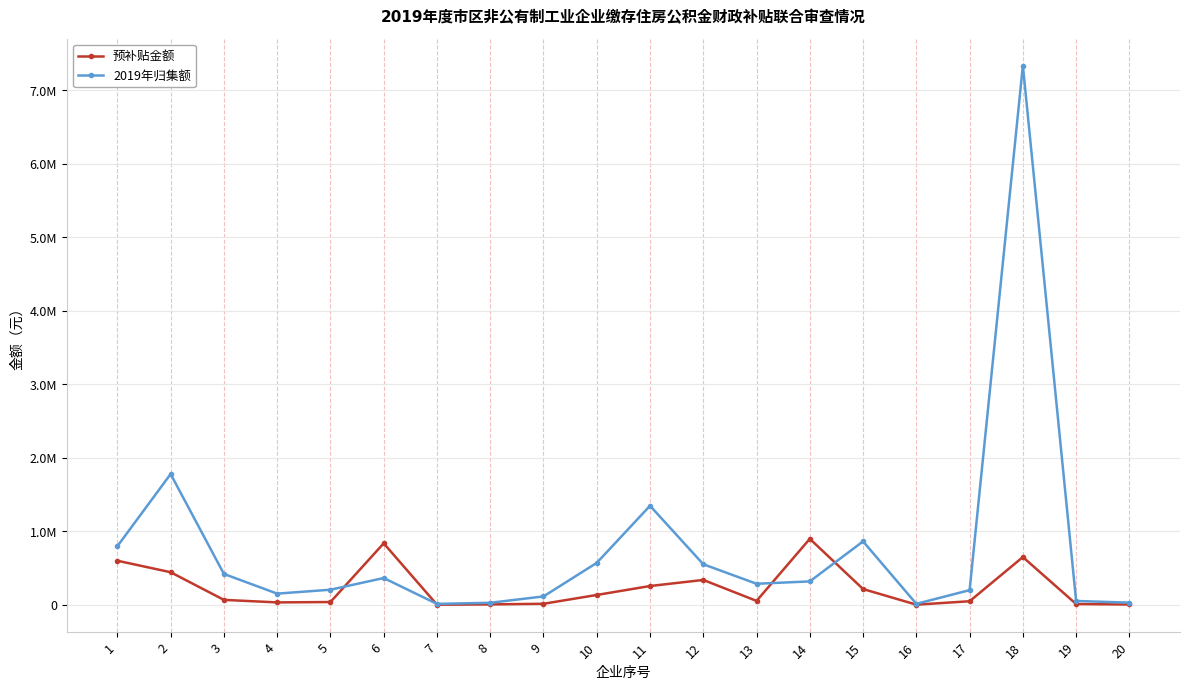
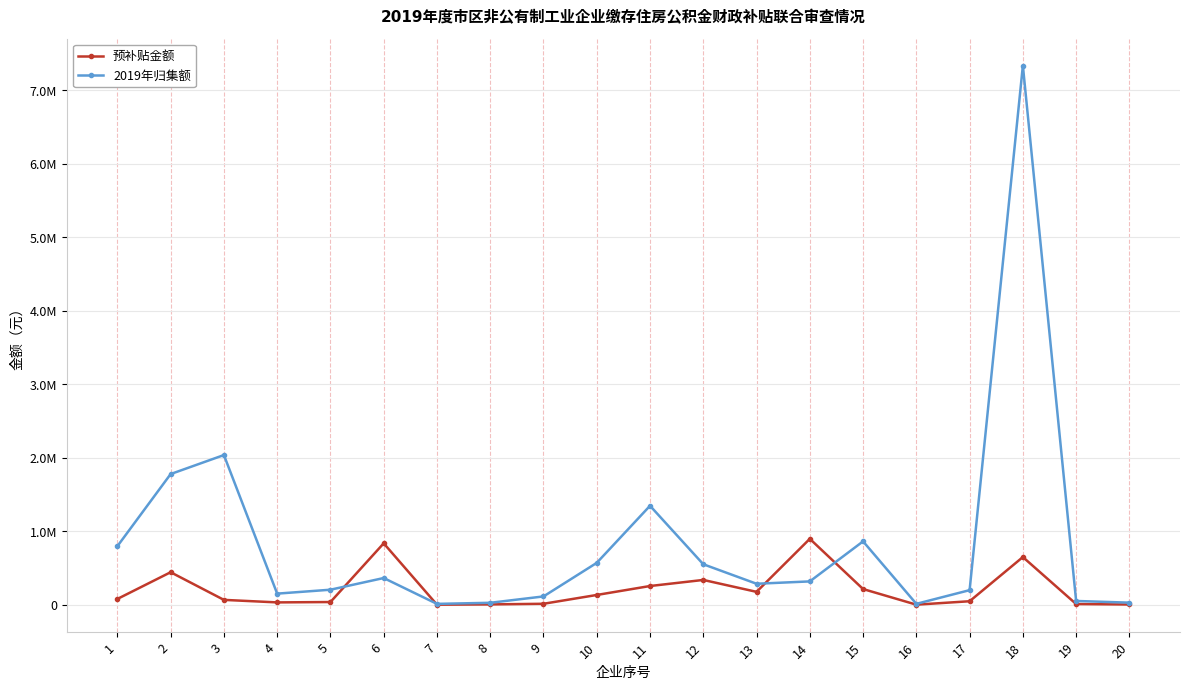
  {
    "预补贴金额": {
-     "1": 600000,
+     "1": 100000,
      "2": 400000,
      "3": 100000,
      "4": 0,
      "5": 0,
      "6": 800000,
      "9": 0,
      "10": 100000,
      "11": 300000,
      "12": 300000,
-     "13": 100000,
+     "13": 200000,
      "14": 900000,
      "15": 200000,
      "17": 100000,
      "18": 700000,
      "19": 0
    },
    "2019年归集额": {
      "1": 800000,
      "2": 1800000,
-     "3": 400000,
+     "3": 2000000,
      "4": 200000,
      "5": 200000,
      "6": 400000,
      "9": 100000,
      "10": 600000,
      "11": 1300000,
      "12": 600000,
      "13": 300000,
      "14": 300000,
      "15": 900000,
      "17": 200000,
      "18": 7300000,
      "19": 100000
    }
  }
